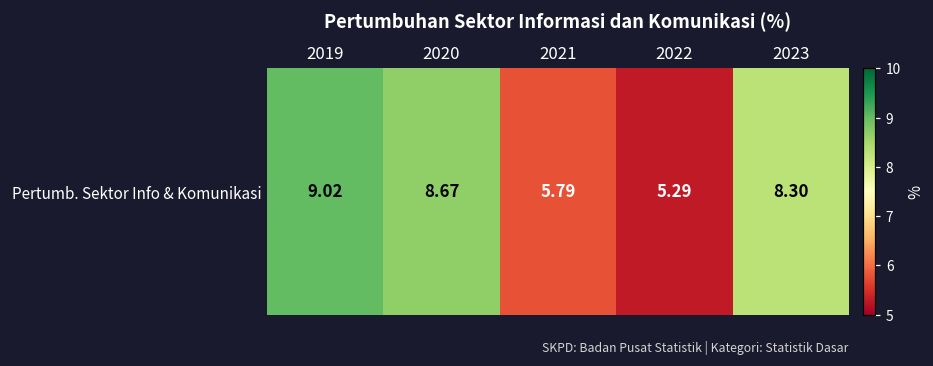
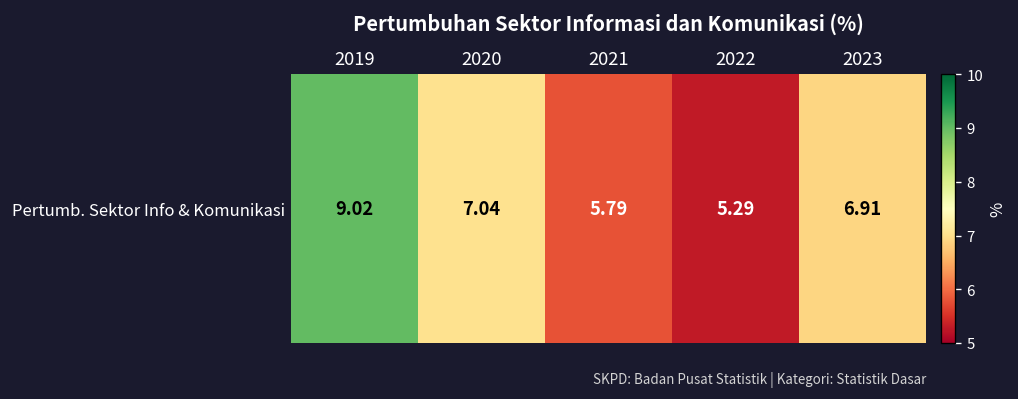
  {
    "Pertumb. Sektor Info & Komunikasi": {
      "2019": 9.02,
-     "2020": 8.67,
+     "2020": 7.04,
      "2021": 5.79,
      "2022": 5.29,
-     "2023": 8.30
+     "2023": 6.91
    }
  }
